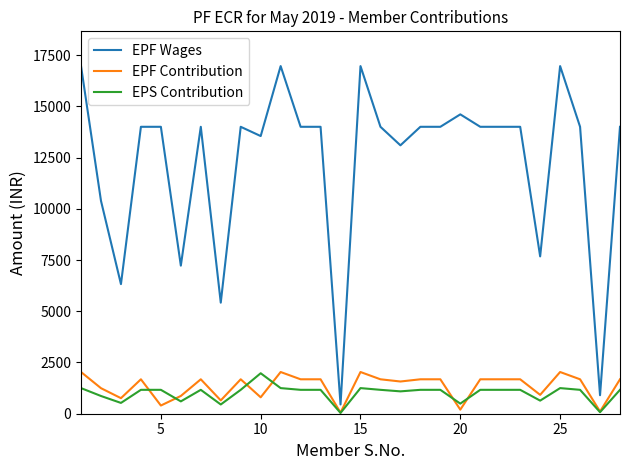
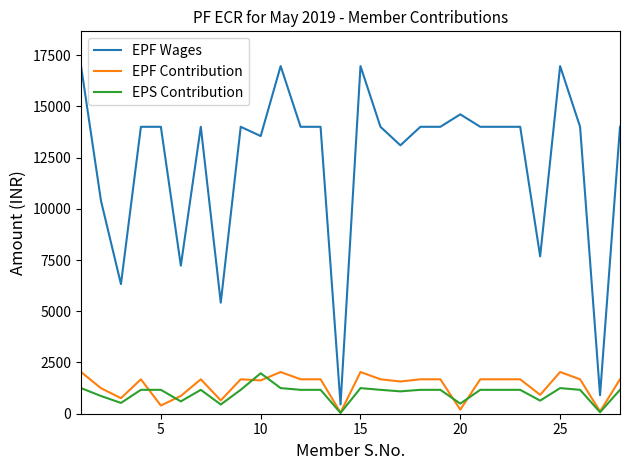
  {
    "EPF Wages": {
      "5": 14000,
      "10": 13500,
      "15": 17000,
      "20": 14600,
      "25": 17000
    },
    "EPF Contribution": {
      "5": 400,
-     "10": 800,
+     "10": 1600,
      "15": 2000,
      "20": 200,
      "25": 2000
    },
    "EPS Contribution": {
      "5": 1200,
      "10": 2000,
      "15": 1300,
      "20": 500,
      "25": 1300
    }
  }
